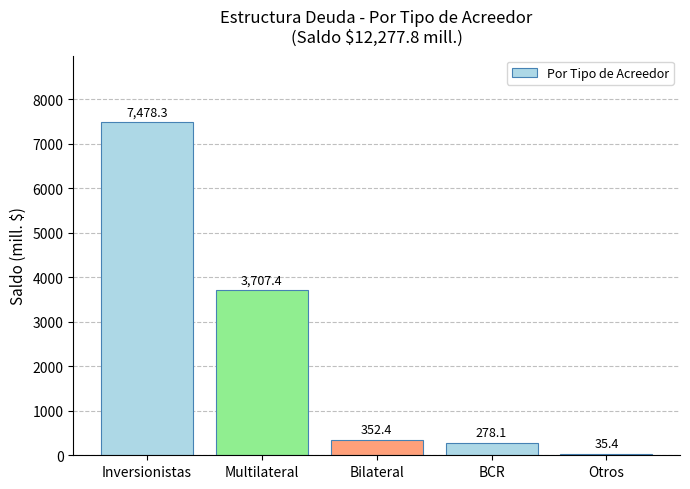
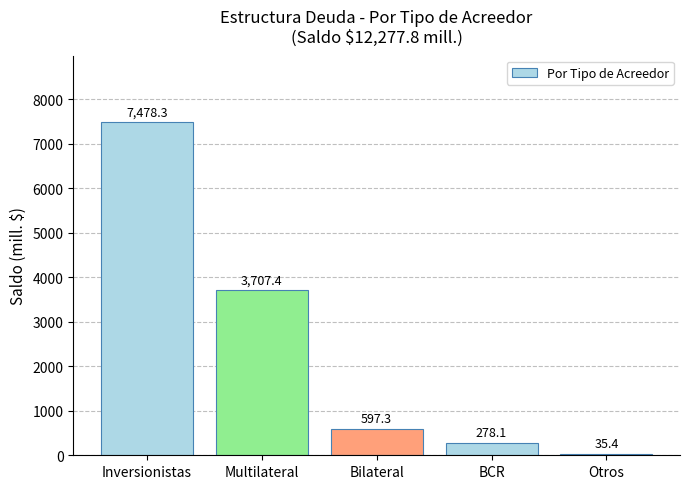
  {
    "Inversionistas": "7,478.3",
    "Multilateral": "3,707.4",
-   "Bilateral": "352.4",
+   "Bilateral": "597.3",
    "BCR": "278.1",
    "Otros": "35.4"
  }
